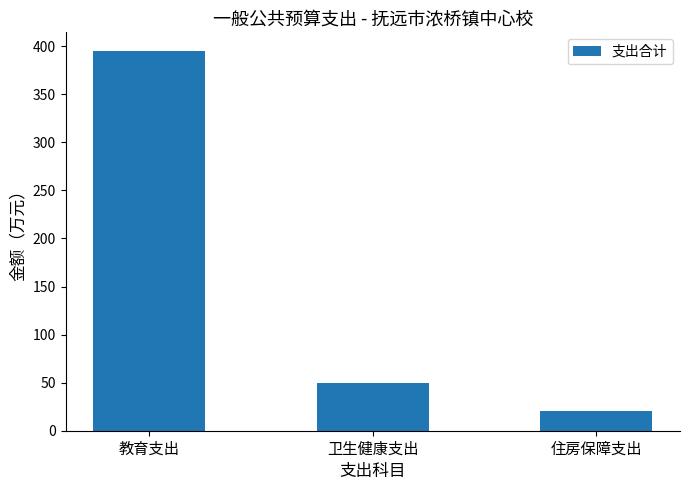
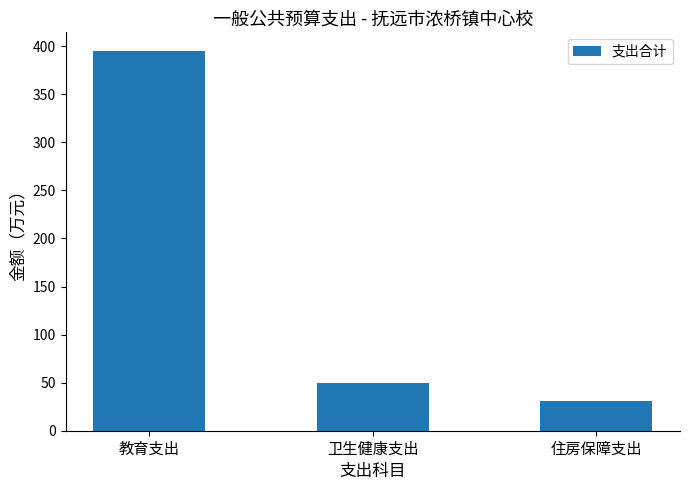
  {
    "教育支出": 390,
    "卫生健康支出": 50,
-   "住房保障支出": 20
+   "住房保障支出": 30
  }
